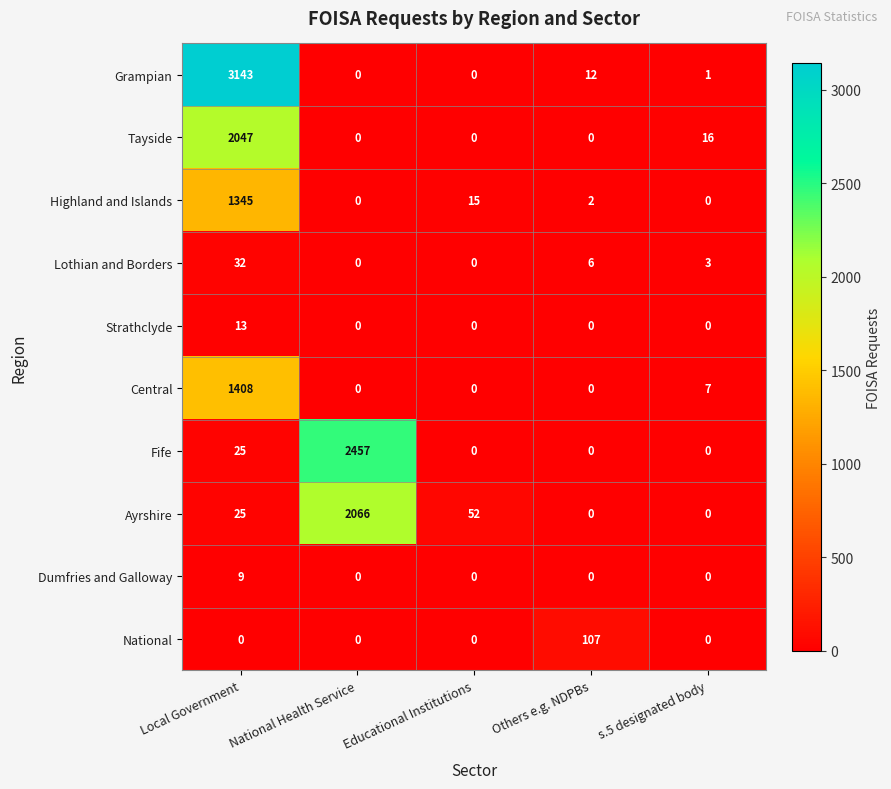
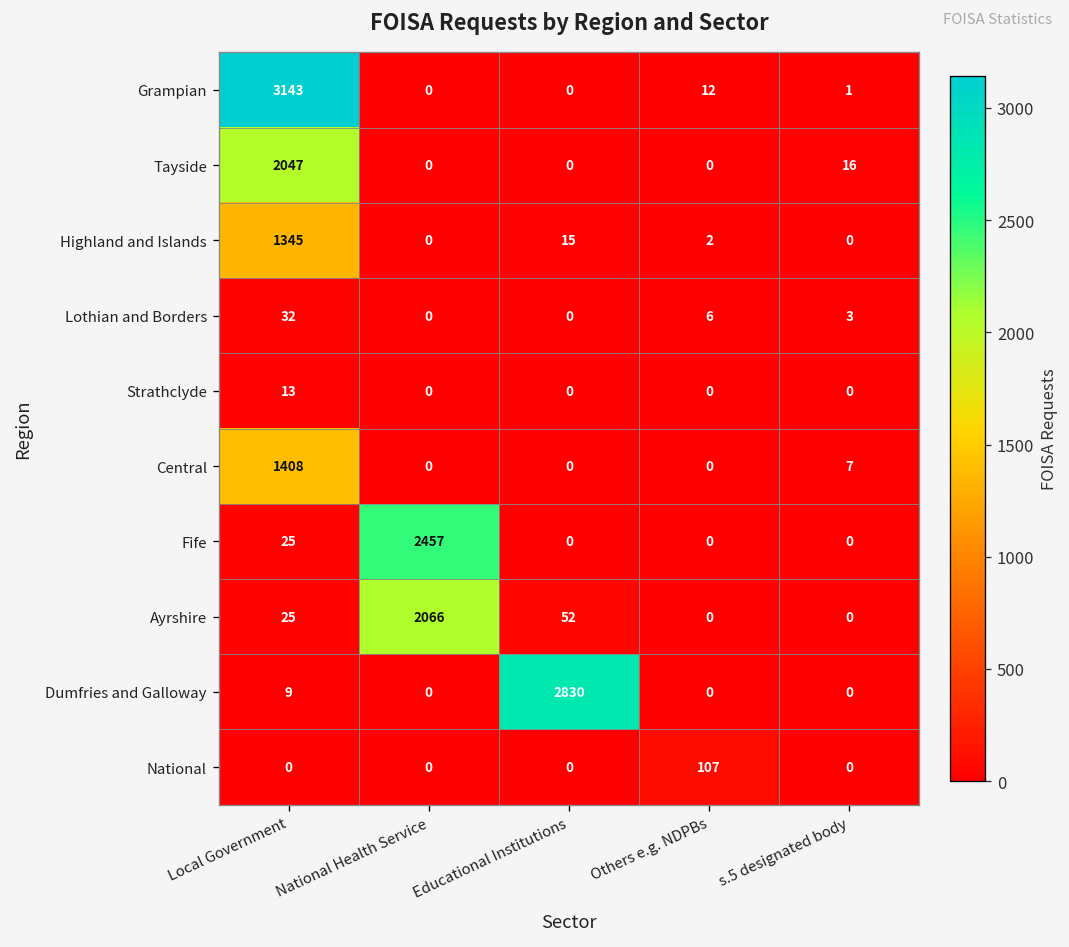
  {
    "Grampian": {
      "Local Government": 3143,
      "National Health Service": 0,
      "Educational Institutions": 0,
      "Others e.g. NDPBs": 12,
      "s.5 designated body": 1
    },
    "Tayside": {
      "Local Government": 2047,
      "National Health Service": 0,
      "Educational Institutions": 0,
      "Others e.g. NDPBs": 0,
      "s.5 designated body": 16
    },
    "Highland and Islands": {
      "Local Government": 1345,
      "National Health Service": 0,
      "Educational Institutions": 15,
      "Others e.g. NDPBs": 2,
      "s.5 designated body": 0
    },
    "Lothian and Borders": {
      "Local Government": 32,
      "National Health Service": 0,
      "Educational Institutions": 0,
      "Others e.g. NDPBs": 6,
      "s.5 designated body": 3
    },
    "Strathclyde": {
      "Local Government": 13,
      "National Health Service": 0,
      "Educational Institutions": 0,
      "Others e.g. NDPBs": 0,
      "s.5 designated body": 0
    },
    "Central": {
      "Local Government": 1408,
      "National Health Service": 0,
      "Educational Institutions": 0,
      "Others e.g. NDPBs": 0,
      "s.5 designated body": 7
    },
    "Fife": {
      "Local Government": 25,
      "National Health Service": 2457,
      "Educational Institutions": 0,
      "Others e.g. NDPBs": 0,
      "s.5 designated body": 0
    },
    "Ayrshire": {
      "Local Government": 25,
      "National Health Service": 2066,
      "Educational Institutions": 52,
      "Others e.g. NDPBs": 0,
      "s.5 designated body": 0
    },
    "Dumfries and Galloway": {
      "Local Government": 9,
      "National Health Service": 0,
-     "Educational Institutions": 0,
+     "Educational Institutions": 2830,
      "Others e.g. NDPBs": 0,
      "s.5 designated body": 0
    },
    "National": {
      "Local Government": 0,
      "National Health Service": 0,
      "Educational Institutions": 0,
      "Others e.g. NDPBs": 107,
      "s.5 designated body": 0
    }
  }
